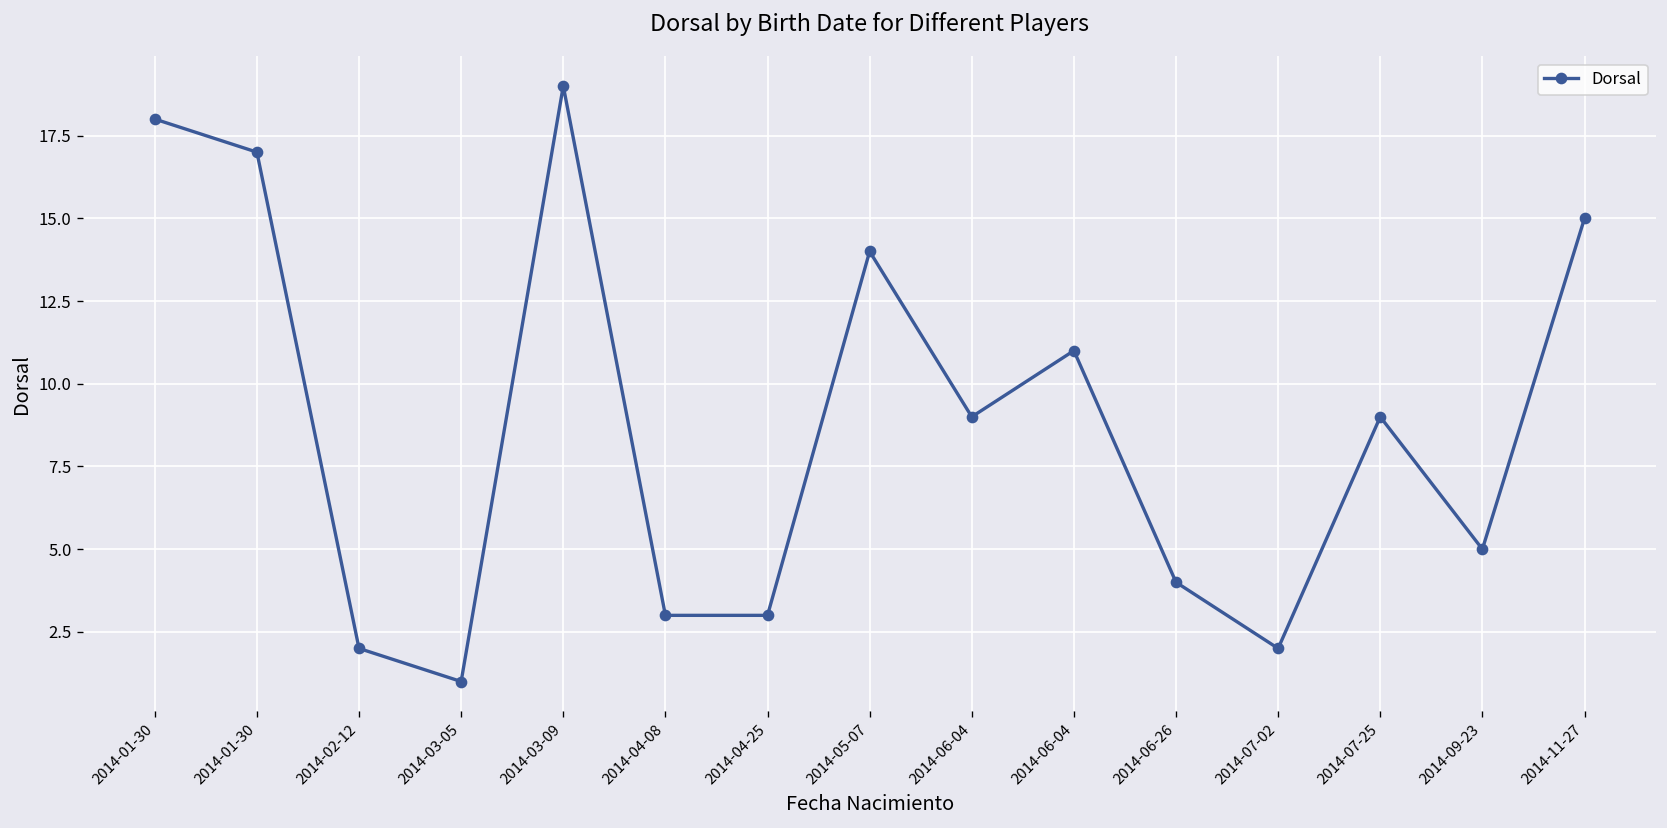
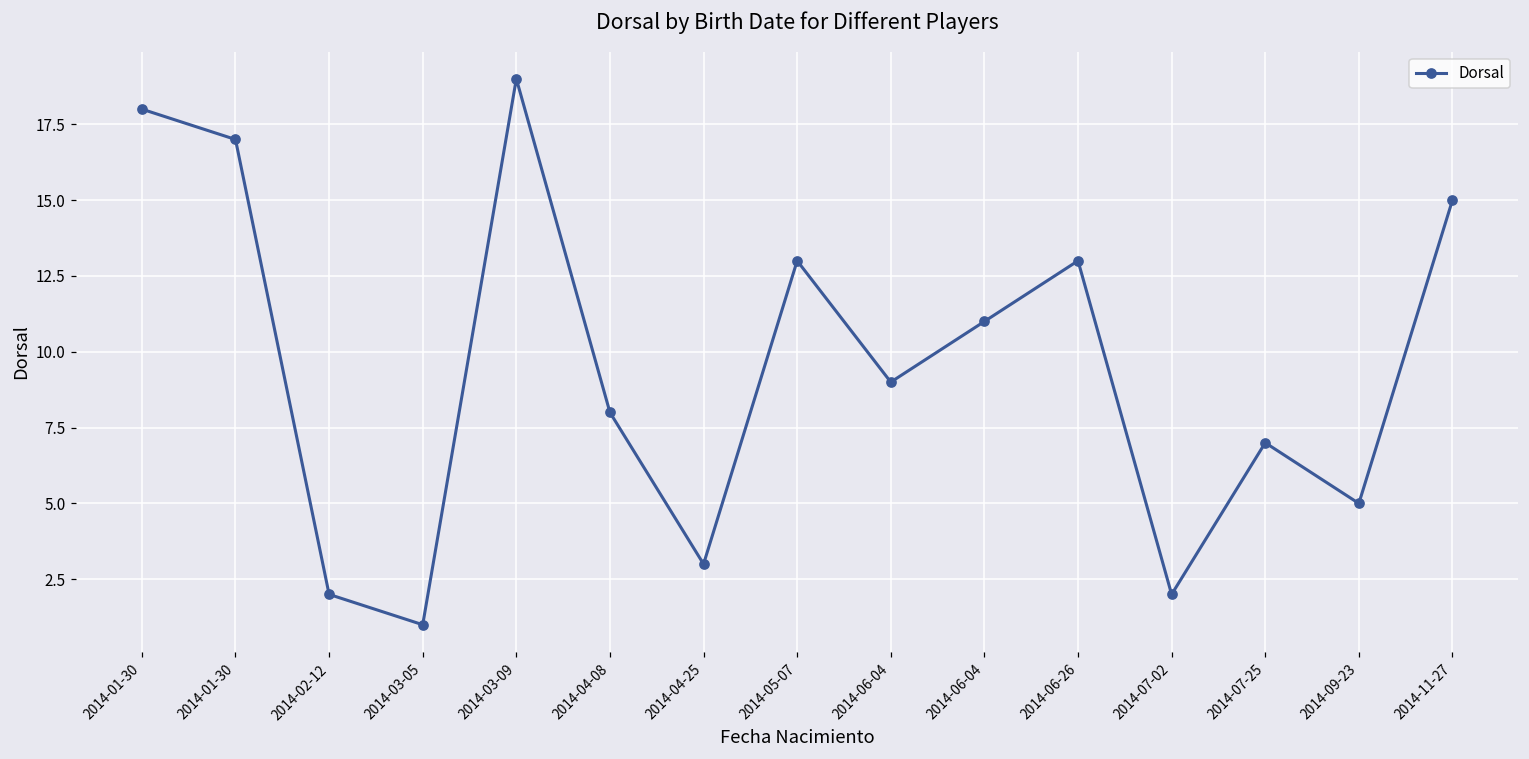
  {
    "2014-02-12": 2,
    "2014-03-05": 1,
    "2014-03-09": 19,
-   "2014-04-08": 3,
+   "2014-04-08": 8,
    "2014-04-25": 3,
-   "2014-05-07": 14,
-   "2014-06-26": 4,
+   "2014-05-07": 13,
+   "2014-06-26": 13,
    "2014-07-02": 2,
-   "2014-07-25": 9,
+   "2014-07-25": 7,
    "2014-09-23": 5,
    "2014-11-27": 15
  }
